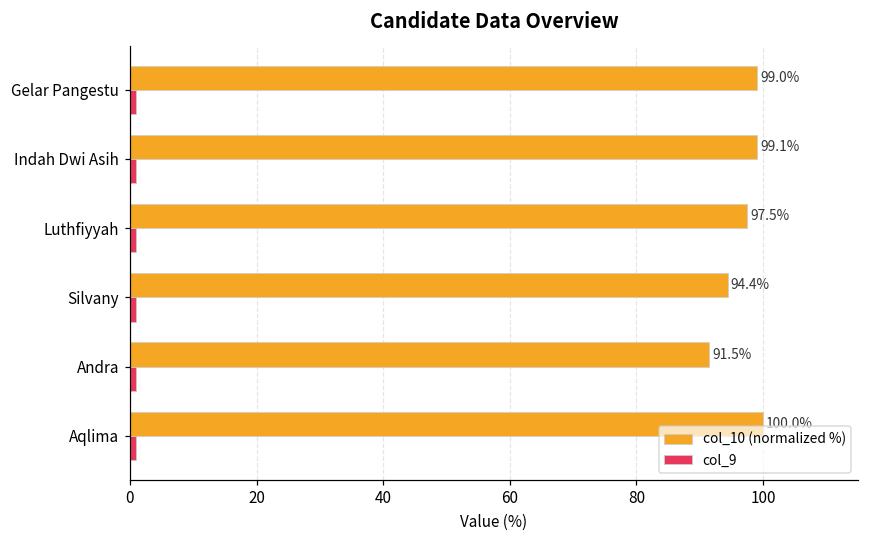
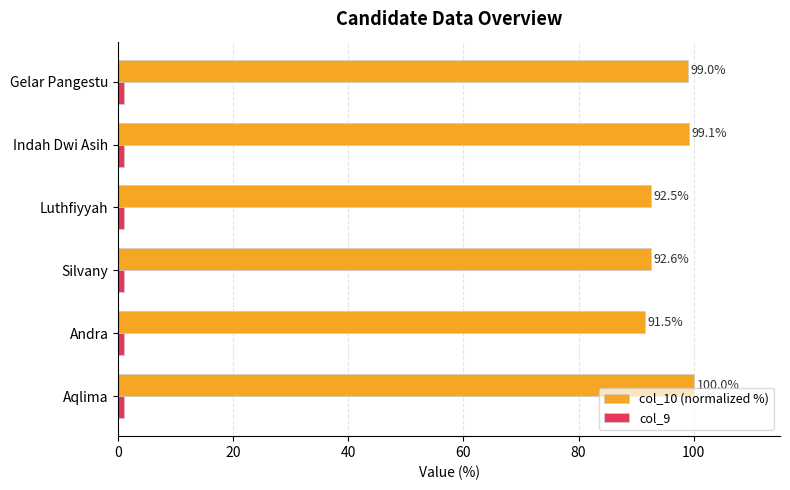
  {
    "col_10 (normalized %)": {
      "Gelar Pangestu": "99.0%",
      "Indah Dwi Asih": "99.1%",
-     "Luthfiyyah": "97.5%",
-     "Silvany": "94.4%",
+     "Luthfiyyah": "92.5%",
+     "Silvany": "92.6%",
      "Andra": "91.5%"
    },
    "col_9": {
      "Gelar Pangestu": "1",
      "Indah Dwi Asih": "1",
      "Luthfiyyah": "1",
      "Silvany": "1",
      "Andra": "1",
      "Aqlima": "1"
    }
  }
